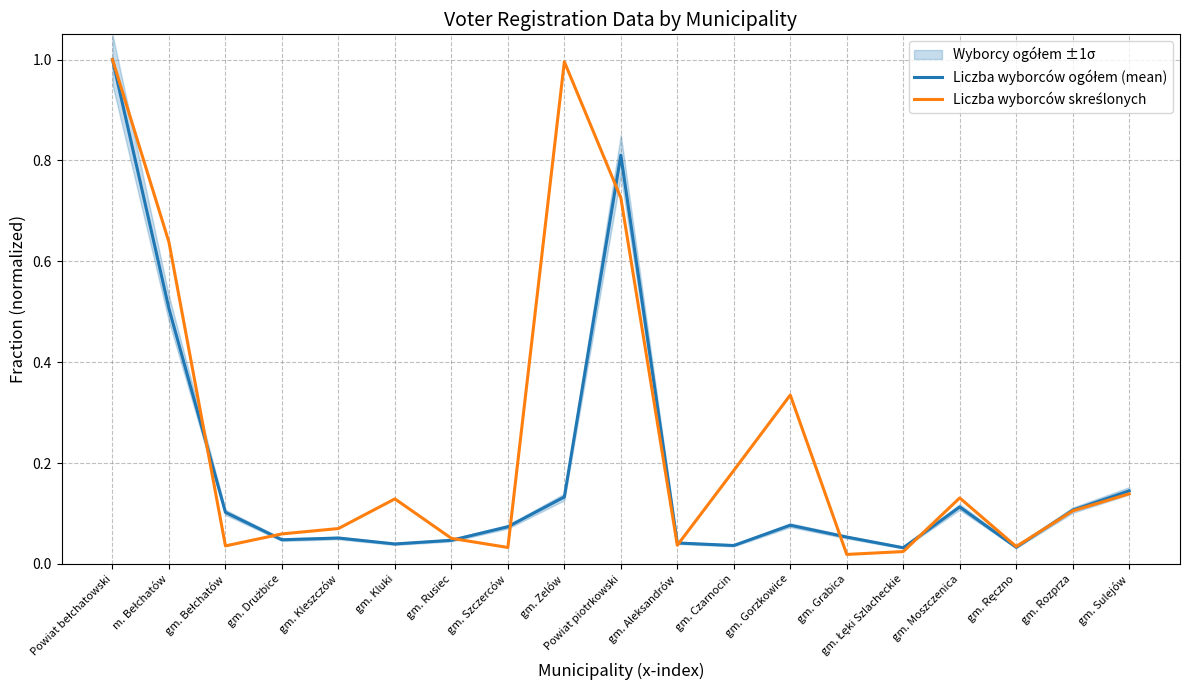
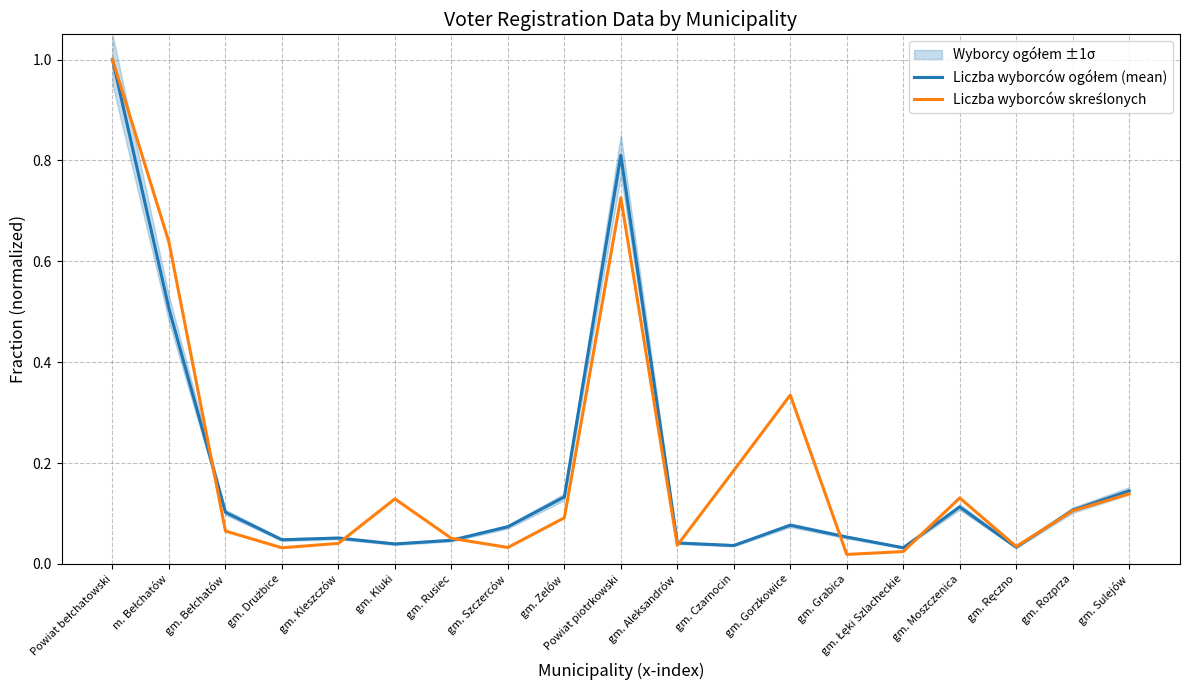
  {
    "Liczba wyborców skreślonych": {
      "m. Bełchatów": 0.64,
-     "gm. Bełchatów": 0.04,
-     "gm. Drużbice": 0.06,
-     "gm. Kleszczów": 0.07,
+     "gm. Bełchatów": 0.07,
+     "gm. Drużbice": 0.03,
+     "gm. Kleszczów": 0.04,
      "gm. Kluki": 0.13,
      "gm. Szczerców": 0.03,
-     "gm. Zelów": 1.00,
+     "gm. Zelów": 0.09,
      "Powiat piotrkowski": 0.73,
      "gm. Czarnocin": 0.19,
      "gm. Gorzkowice": 0.33,
      "gm. Grabica": 0.02,
      "gm. Łęki Szlacheckie": 0.02,
      "gm. Moszczenica": 0.13,
      "gm. Sulejów": 0.14
    }
  }
